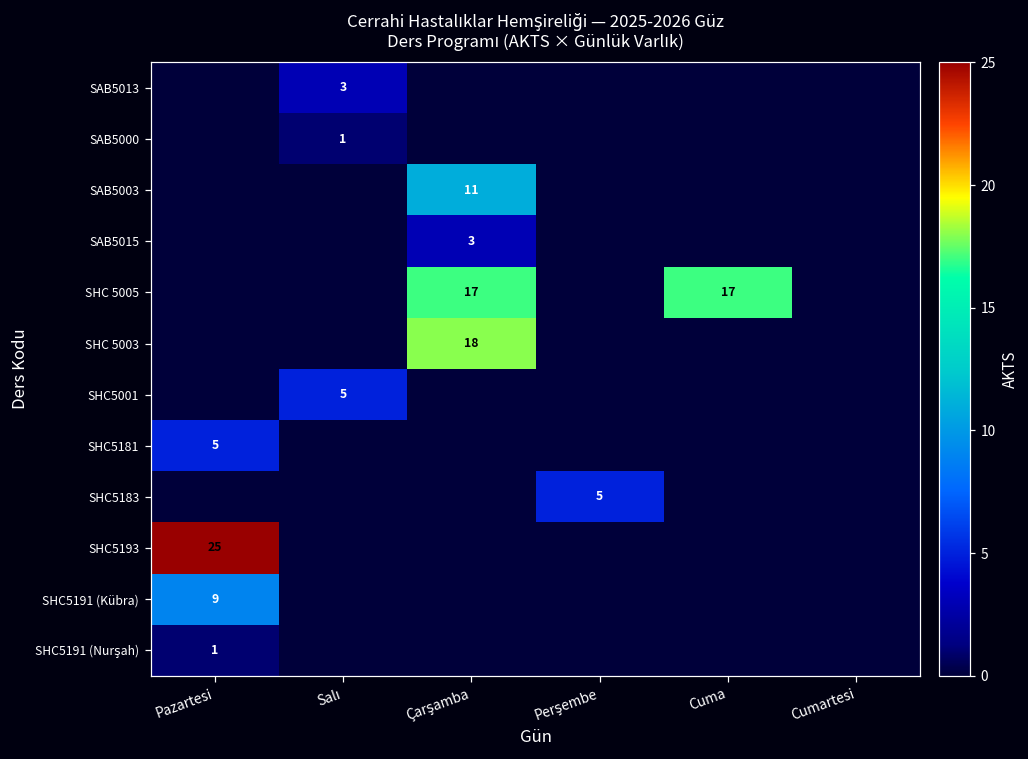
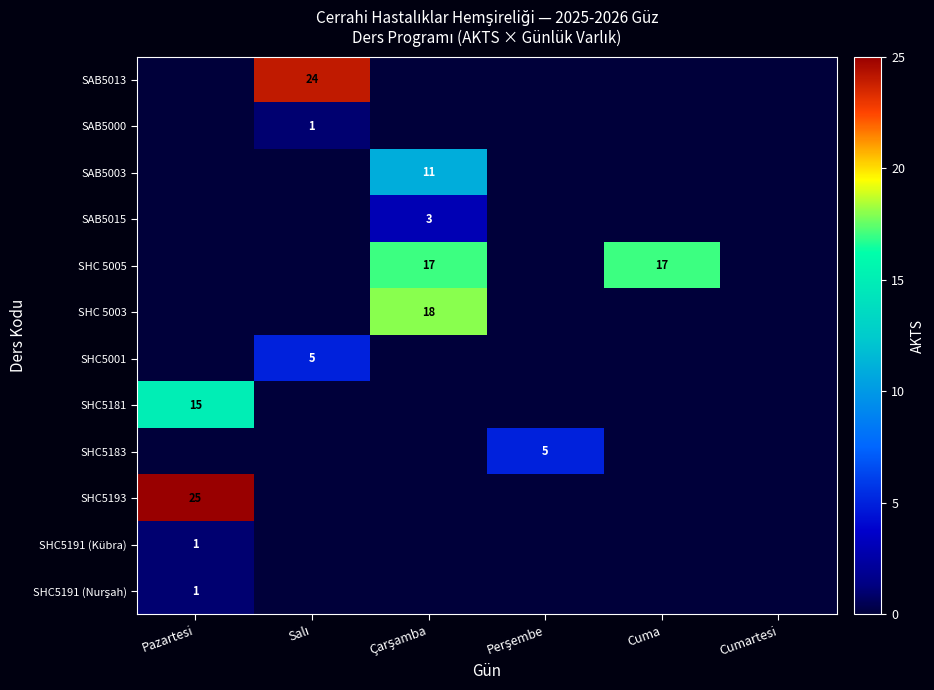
  {
    "SAB5013": {
-     "Salı": 3
+     "Salı": 24
    },
    "SAB5000": {
      "Salı": 1
    },
    "SAB5003": {
      "Çarşamba": 11
    },
    "SAB5015": {
      "Çarşamba": 3
    },
    "SHC 5005": {
      "Çarşamba": 17,
      "Cuma": 17
    },
    "SHC 5003": {
      "Çarşamba": 18
    },
    "SHC5001": {
      "Salı": 5
    },
    "SHC5181": {
-     "Pazartesi": 5
+     "Pazartesi": 15
    },
    "SHC5183": {
      "Perşembe": 5
    },
    "SHC5193": {
      "Pazartesi": 25
    },
    "SHC5191 (Kübra)": {
-     "Pazartesi": 9
+     "Pazartesi": 1
    },
    "SHC5191 (Nurşah)": {
      "Pazartesi": 1
    }
  }
